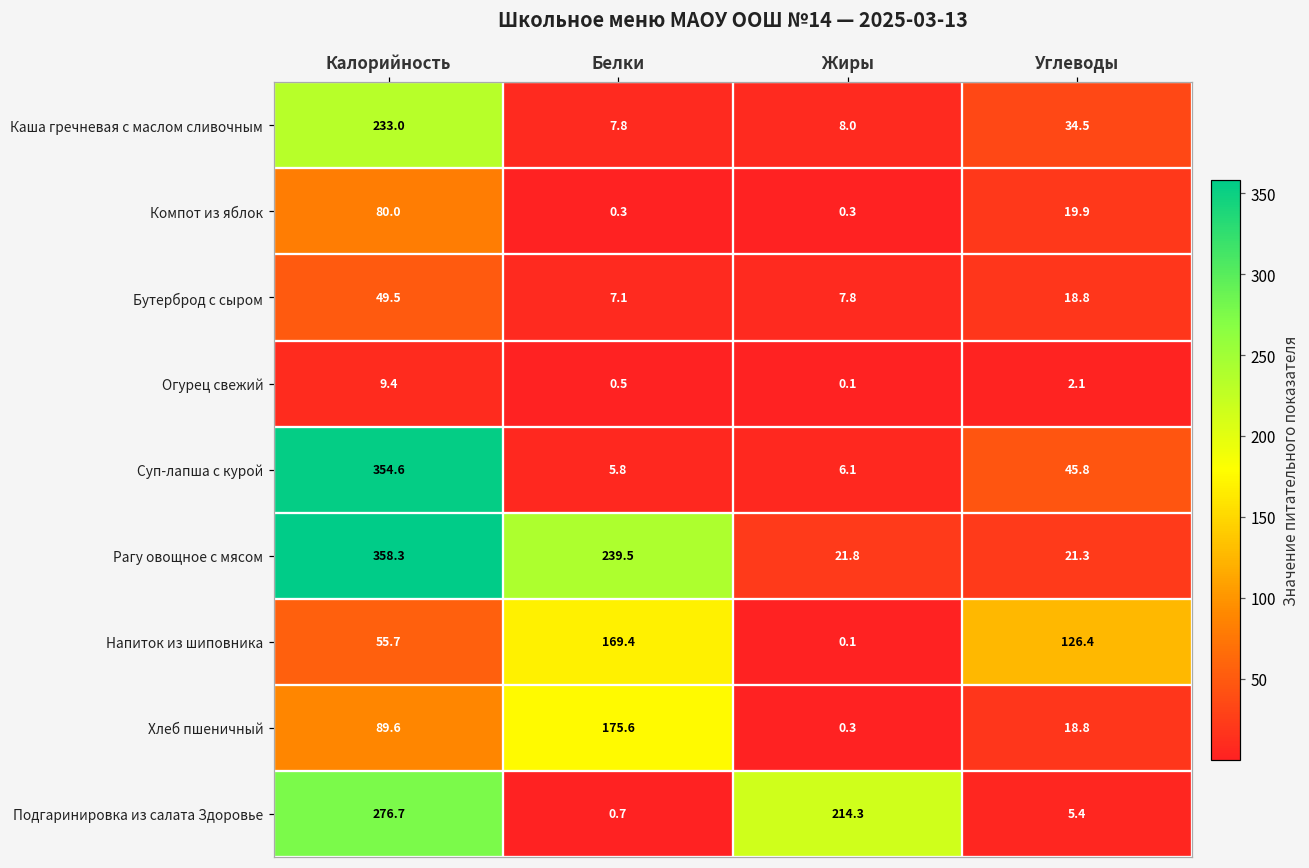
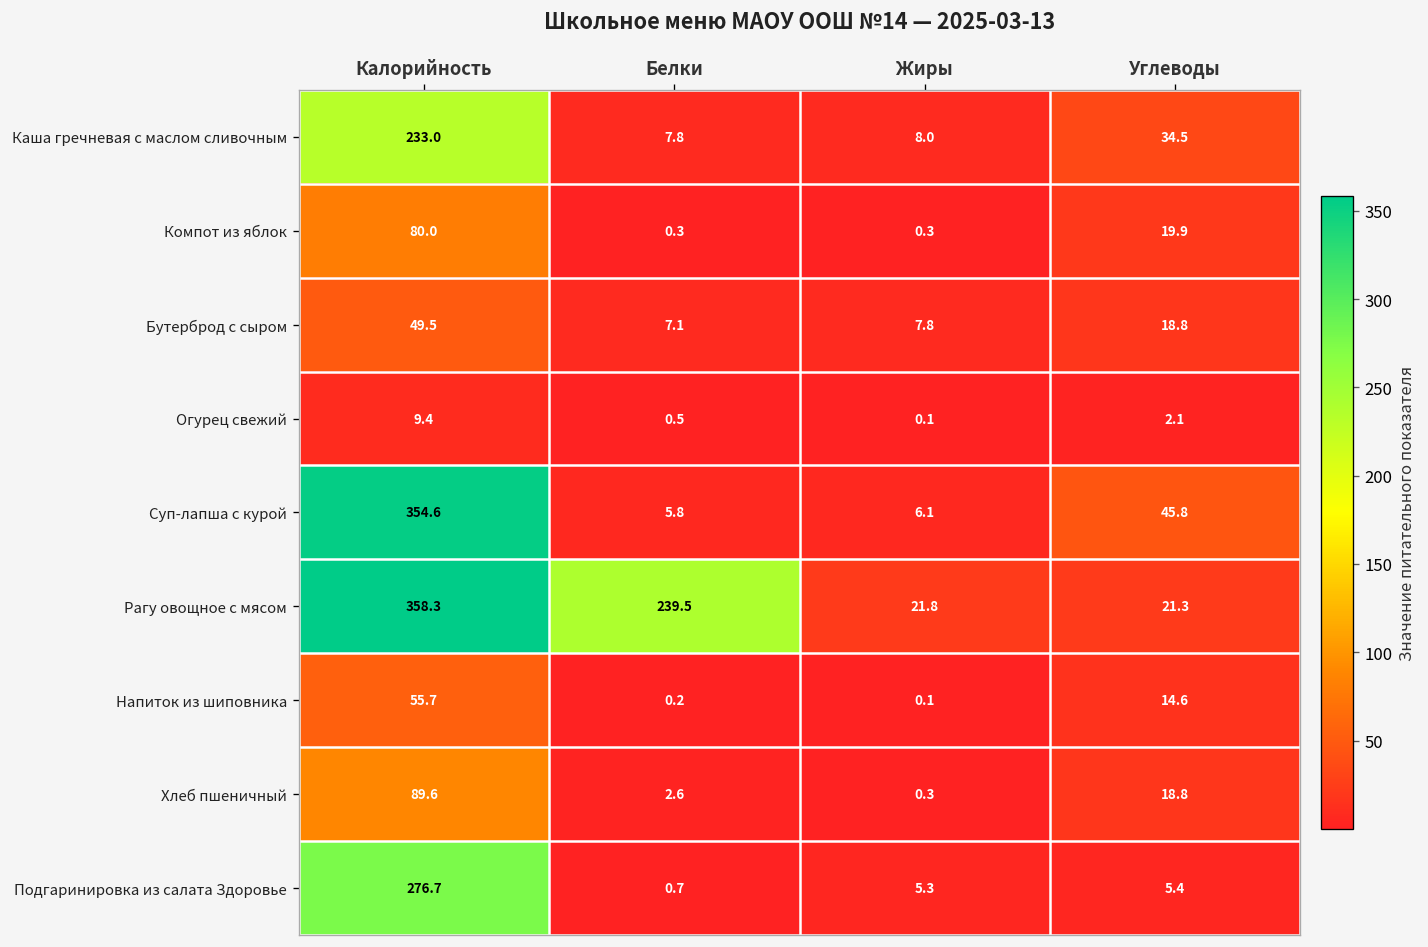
  {
    "Каша гречневая с маслом сливочным": {
      "Калорийность": 233.0,
      "Белки": 7.8,
      "Жиры": 8.0,
      "Углеводы": 34.5
    },
    "Компот из яблок": {
      "Калорийность": 80.0,
      "Белки": 0.3,
      "Жиры": 0.3,
      "Углеводы": 19.9
    },
    "Бутерброд с сыром": {
      "Калорийность": 49.5,
      "Белки": 7.1,
      "Жиры": 7.8,
      "Углеводы": 18.8
    },
    "Огурец свежий": {
      "Калорийность": 9.4,
      "Белки": 0.5,
      "Жиры": 0.1,
      "Углеводы": 2.1
    },
    "Суп-лапша с курой": {
      "Калорийность": 354.6,
      "Белки": 5.8,
      "Жиры": 6.1,
      "Углеводы": 45.8
    },
    "Рагу овощное с мясом": {
      "Калорийность": 358.3,
      "Белки": 239.5,
      "Жиры": 21.8,
      "Углеводы": 21.3
    },
    "Напиток из шиповника": {
      "Калорийность": 55.7,
-     "Белки": 169.4,
+     "Белки": 0.2,
      "Жиры": 0.1,
-     "Углеводы": 126.4
+     "Углеводы": 14.6
    },
    "Хлеб пшеничный": {
      "Калорийность": 89.6,
-     "Белки": 175.6,
+     "Белки": 2.6,
      "Жиры": 0.3,
      "Углеводы": 18.8
    },
    "Подгаринировка из салата Здоровье": {
      "Калорийность": 276.7,
      "Белки": 0.7,
-     "Жиры": 214.3,
+     "Жиры": 5.3,
      "Углеводы": 5.4
    }
  }
